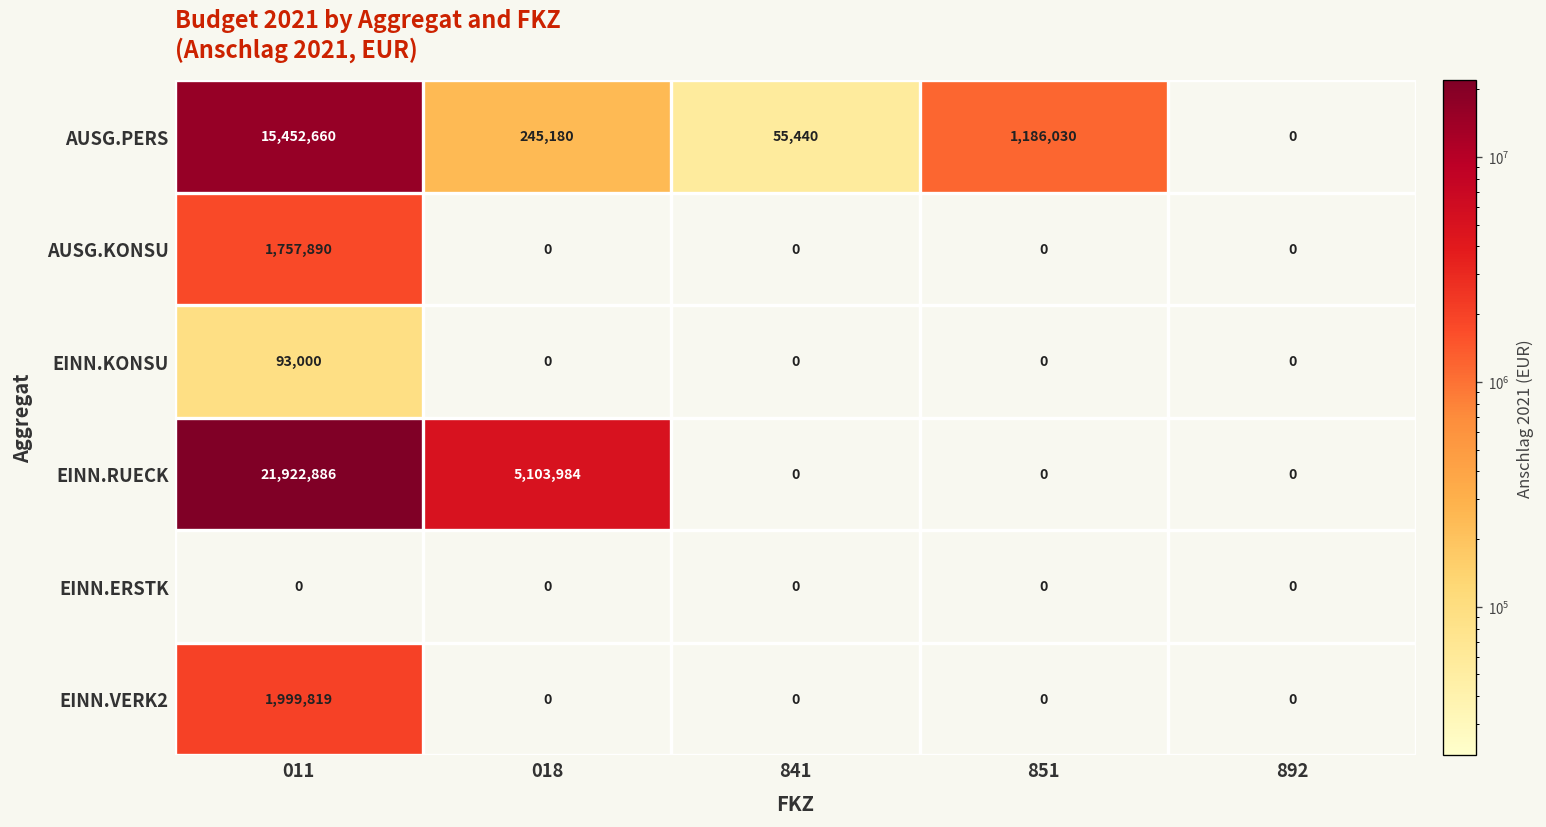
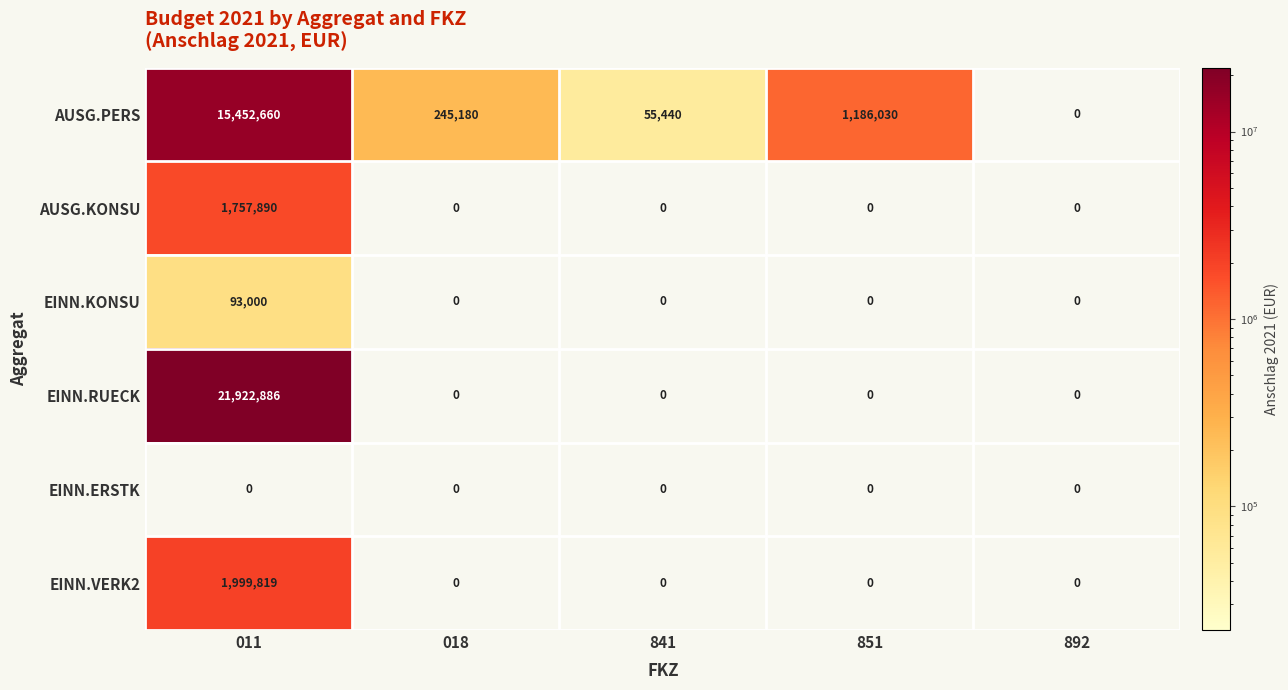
  {
    "AUSG.PERS": {
      "011": "15,452,660",
      "018": "245,180",
      "841": "55,440",
      "851": "1,186,030",
      "892": "0"
    },
    "AUSG.KONSU": {
      "011": "1,757,890",
      "018": "0",
      "841": "0",
      "851": "0",
      "892": "0"
    },
    "EINN.KONSU": {
      "011": "93,000",
      "018": "0",
      "841": "0",
      "851": "0",
      "892": "0"
    },
    "EINN.RUECK": {
      "011": "21,922,886",
-     "018": "5,103,984",
+     "018": "0",
      "841": "0",
      "851": "0",
      "892": "0"
    },
    "EINN.ERSTK": {
      "011": "0",
      "018": "0",
      "841": "0",
      "851": "0",
      "892": "0"
    },
    "EINN.VERK2": {
      "011": "1,999,819",
      "018": "0",
      "841": "0",
      "851": "0",
      "892": "0"
    }
  }
